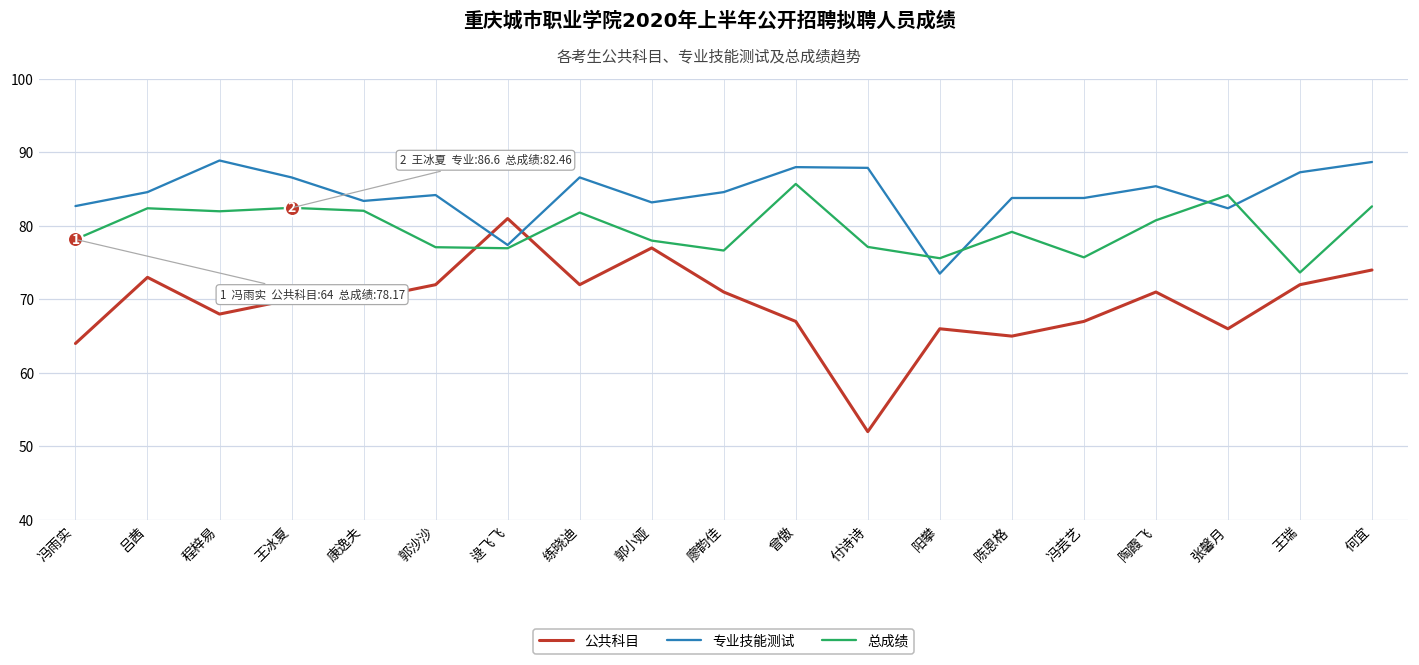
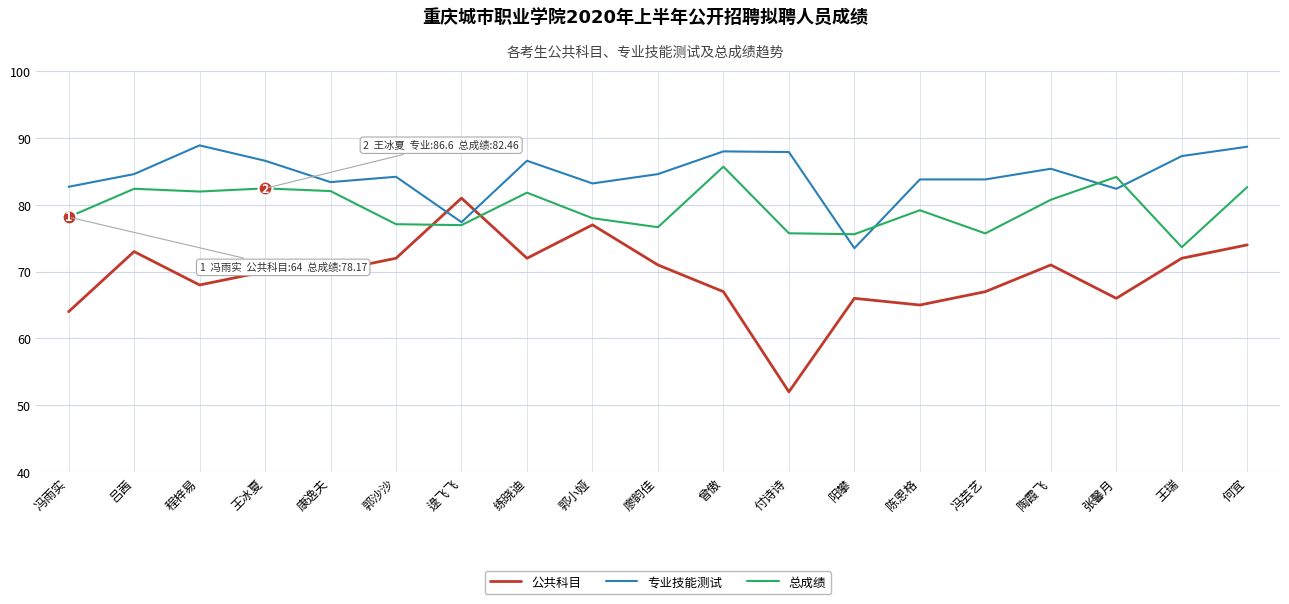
  {
    "专业技能测试": {
      "冯雨实": 83,
      "吕茜": 85,
      "程梓易": 89,
      "王冰夏": 87,
      "逯飞飞": 77,
      "练晓迪": 87,
      "郭小娅": 83,
      "廖韵佳": 85,
      "曾傲": 88,
      "付诗诗": 88,
      "阳攀": 74,
      "陈恩格": 84,
      "冯芸艺": 84,
      "陶霞飞": 85,
      "张馨月": 82,
      "王瑞": 87,
      "何宜": 89
    },
    "总成绩": {
      "吕茜": 82,
      "程梓易": 82,
      "康逸夫": 82,
      "郭沙沙": 77,
      "逯飞飞": 77,
      "练晓迪": 82,
      "郭小娅": 78,
      "廖韵佳": 77,
      "曾傲": 86,
-     "付诗诗": 77,
+     "付诗诗": 76,
      "阳攀": 76,
      "陈恩格": 79,
      "冯芸艺": 76,
      "陶霞飞": 81,
      "张馨月": 84,
      "王瑞": 74,
      "何宜": 83
    }
  }
